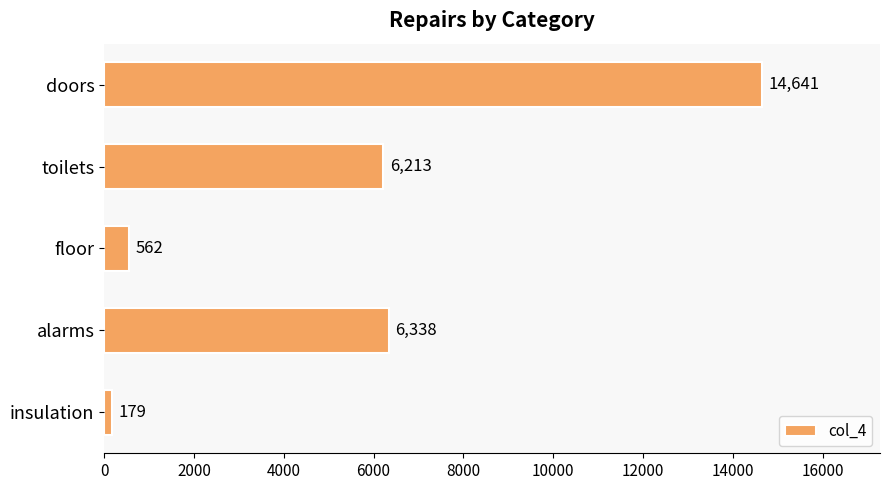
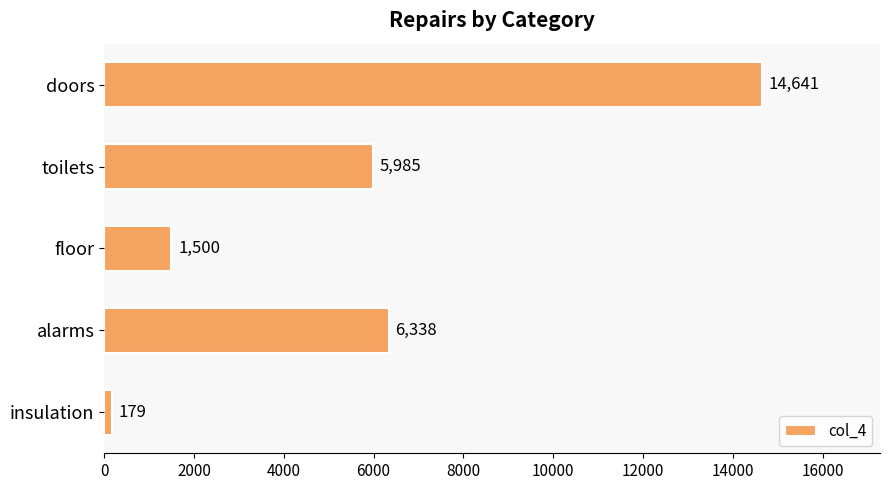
  {
    "doors": "14,641",
-   "toilets": "6,213",
-   "floor": "562",
+   "toilets": "5,985",
+   "floor": "1,500",
    "alarms": "6,338",
    "insulation": "179"
  }
